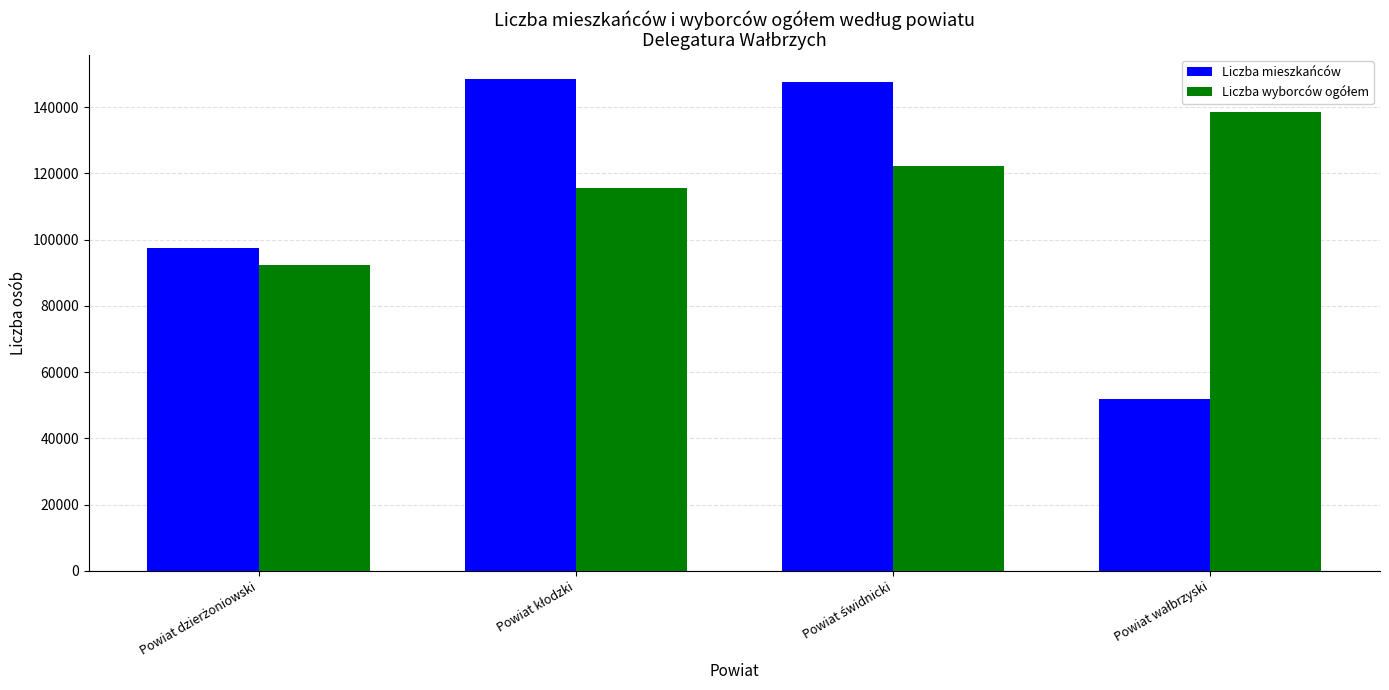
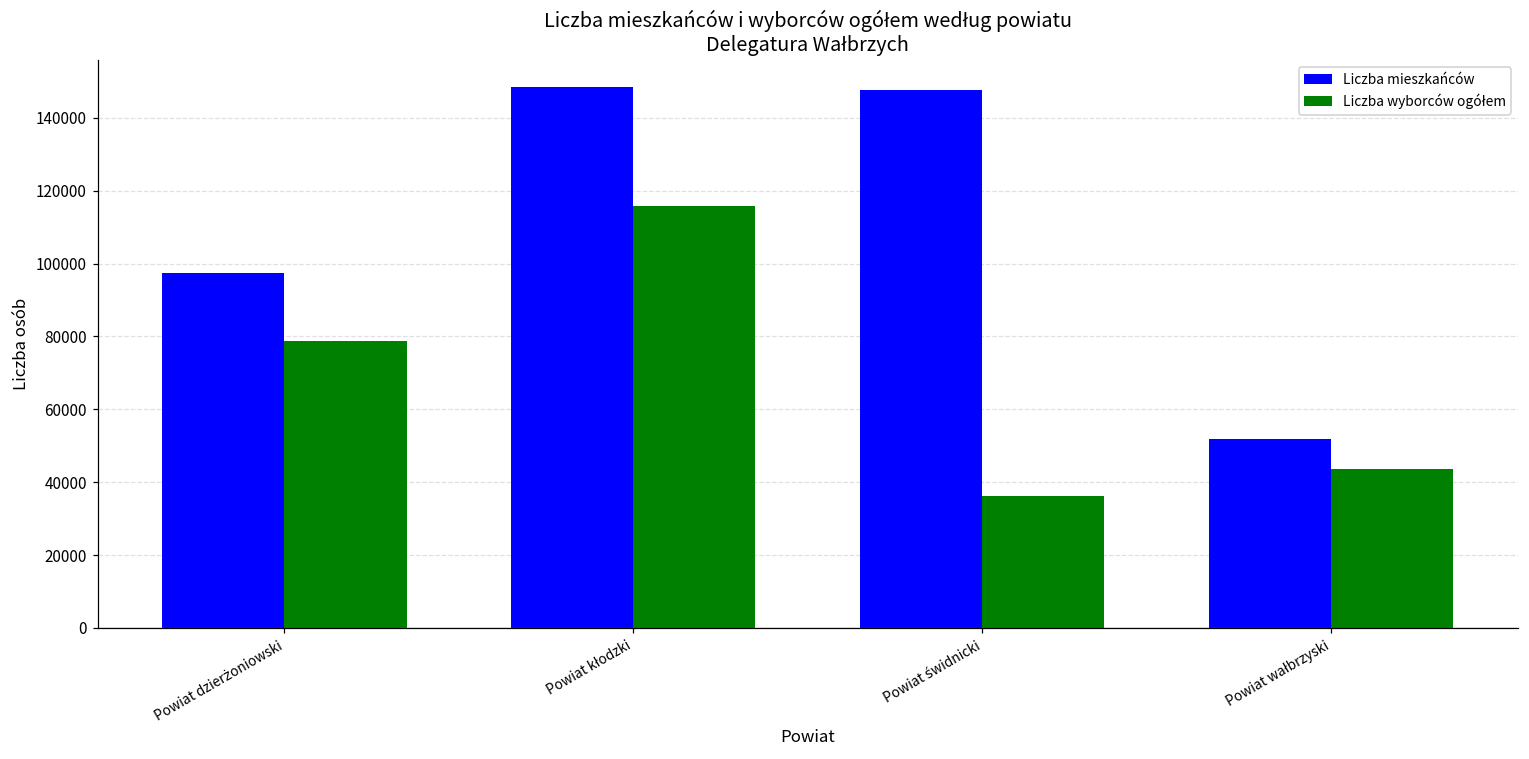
  {
    "Liczba mieszkańców": {
      "Powiat dzierżoniowski": 97000,
      "Powiat kłodzki": 148000,
      "Powiat świdnicki": 148000,
      "Powiat wałbrzyski": 52000
    },
    "Liczba wyborców ogółem": {
-     "Powiat dzierżoniowski": 92000,
+     "Powiat dzierżoniowski": 79000,
      "Powiat kłodzki": 116000,
-     "Powiat świdnicki": 122000,
-     "Powiat wałbrzyski": 138000
+     "Powiat świdnicki": 36000,
+     "Powiat wałbrzyski": 44000
    }
  }
